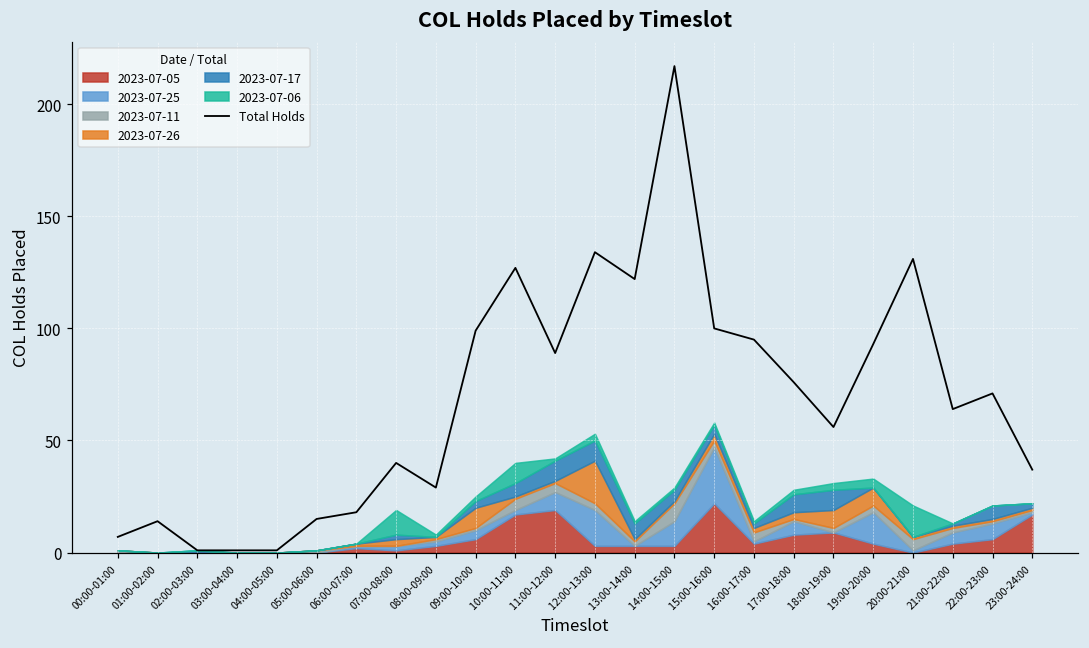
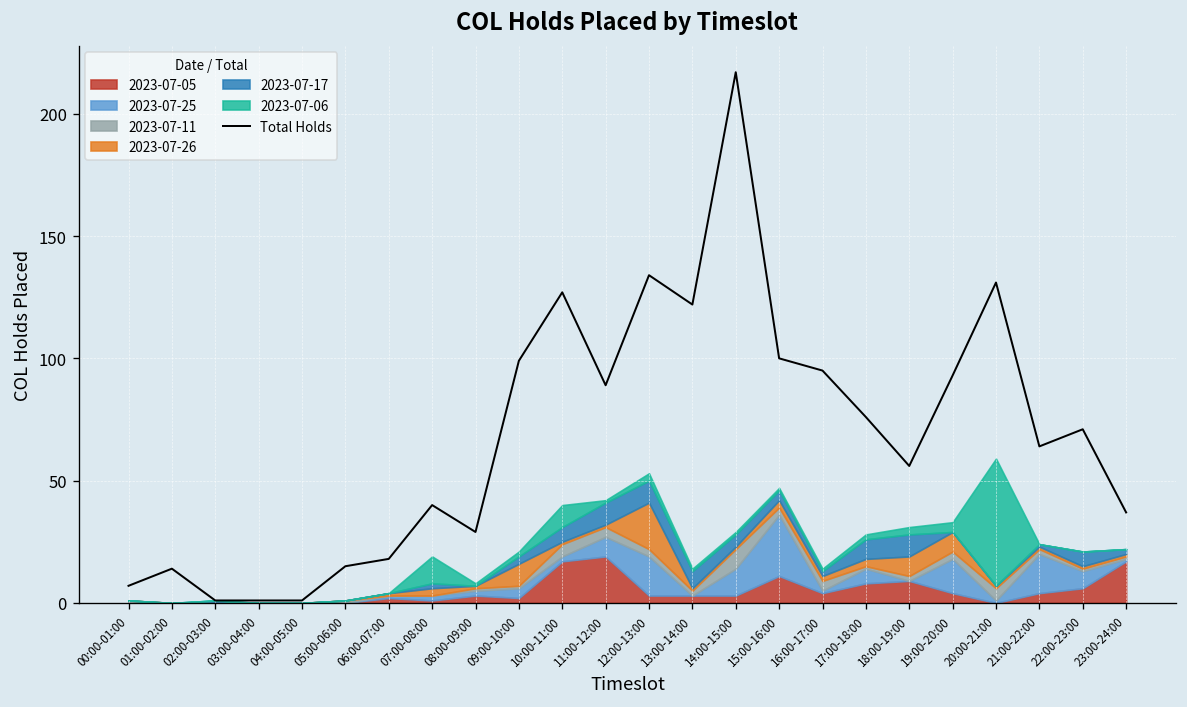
  {
    "Total Holds": {
      "00:00-01:00": 7,
      "01:00-02:00": 14,
      "05:00-06:00": 15,
      "06:00-07:00": 18,
      "07:00-08:00": 40,
      "08:00-09:00": 29,
      "09:00-10:00": 99,
      "10:00-11:00": 127,
      "11:00-12:00": 89,
      "12:00-13:00": 134,
      "13:00-14:00": 122,
      "14:00-15:00": 217,
      "15:00-16:00": 100,
      "16:00-17:00": 95,
      "17:00-18:00": 76,
      "18:00-19:00": 56,
      "19:00-20:00": 93,
      "20:00-21:00": 131,
      "21:00-22:00": 64,
      "22:00-23:00": 71,
      "23:00-24:00": 37
    },
    "2023-07-05": {
      "08:00-09:00": 3,
-     "09:00-10:00": 6,
+     "09:00-10:00": 2,
      "10:00-11:00": 17,
      "11:00-12:00": 19,
      "12:00-13:00": 3,
      "14:00-15:00": 3,
-     "15:00-16:00": 22,
+     "15:00-16:00": 11,
      "17:00-18:00": 8,
      "19:00-20:00": 4,
      "21:00-22:00": 4,
      "22:00-23:00": 6
    },
    "2023-07-25": {
      "10:00-11:00": 2,
      "11:00-12:00": 8,
      "12:00-13:00": 16,
      "14:00-15:00": 11,
      "15:00-16:00": 25,
      "19:00-20:00": 14,
-     "21:00-22:00": 5
+     "21:00-22:00": 16
    },
    "2023-07-11": {
      "12:00-13:00": 3,
      "15:00-16:00": 3,
      "16:00-17:00": 4,
      "18:00-19:00": 2,
      "19:00-20:00": 3
    },
    "2023-07-26": {
      "07:00-08:00": 3,
      "09:00-10:00": 9,
      "12:00-13:00": 19,
      "15:00-16:00": 3,
      "16:00-17:00": 2,
      "17:00-18:00": 3,
      "18:00-19:00": 8
    },
    "2023-07-17": {
      "07:00-08:00": 2,
      "09:00-10:00": 3,
      "10:00-11:00": 6,
      "12:00-13:00": 9,
      "17:00-18:00": 8,
      "18:00-19:00": 9
    },
    "2023-07-06": {
      "07:00-08:00": 11,
      "09:00-10:00": 2,
      "10:00-11:00": 9,
      "12:00-13:00": 3,
      "17:00-18:00": 2,
      "18:00-19:00": 3,
      "19:00-20:00": 4,
-     "20:00-21:00": 14
+     "20:00-21:00": 52
    }
  }
